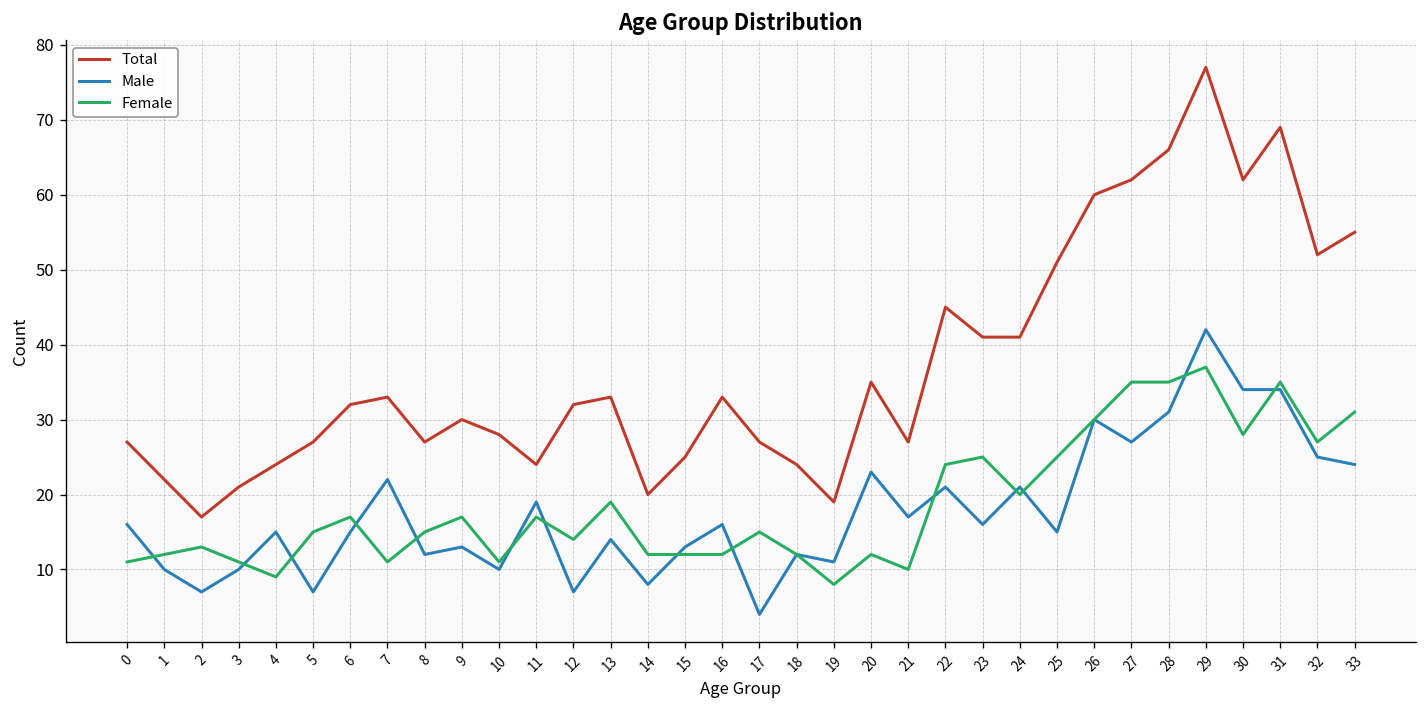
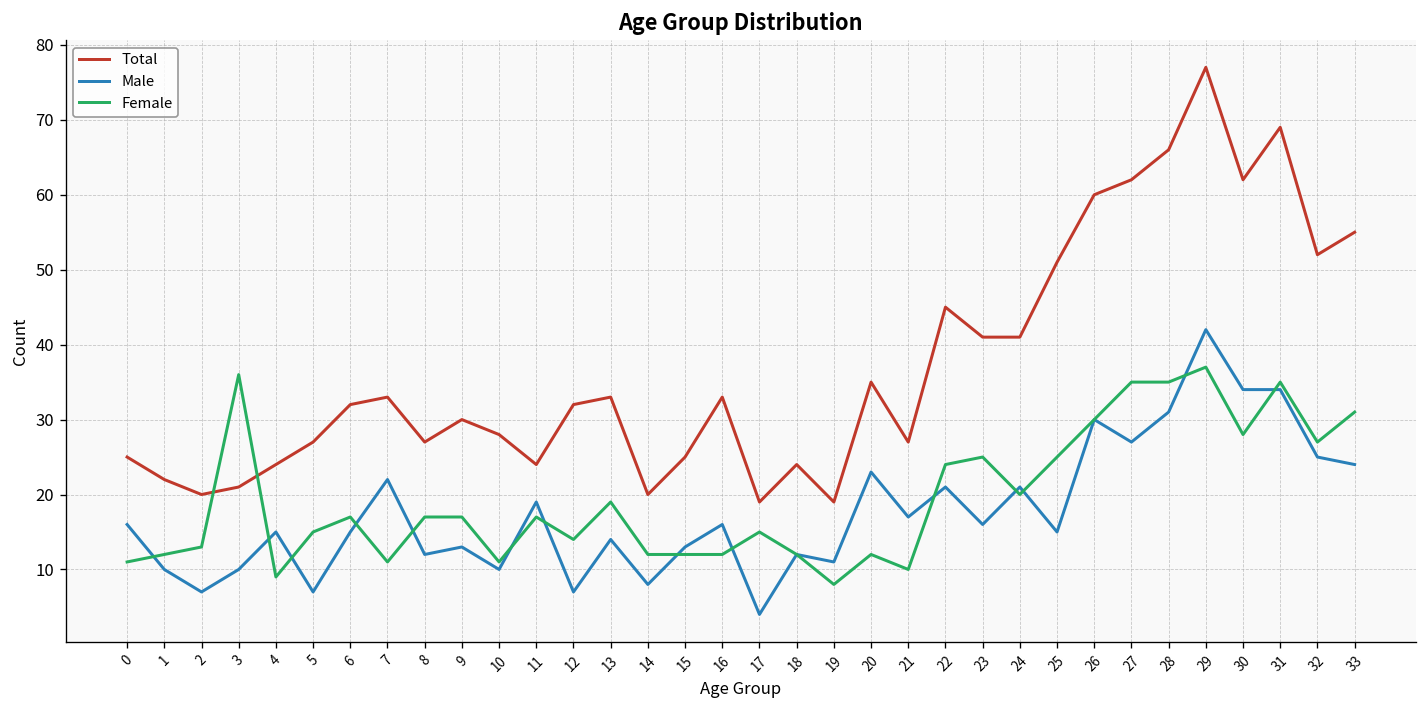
  {
    "Total": {
-     "0": 27,
+     "0": 25,
      "1": 22,
-     "2": 17,
+     "2": 20,
      "3": 21,
      "4": 24,
      "5": 27,
      "6": 32,
      "7": 33,
      "8": 27,
      "9": 30,
      "10": 28,
      "11": 24,
      "12": 32,
      "13": 33,
      "14": 20,
      "15": 25,
      "16": 33,
-     "17": 27,
+     "17": 19,
      "18": 24,
      "19": 19,
      "20": 35,
      "21": 27,
      "22": 45,
      "23": 41,
      "24": 41,
      "25": 51,
      "26": 60,
      "27": 62,
      "28": 66,
      "29": 77,
      "30": 62,
      "31": 69,
      "32": 52,
      "33": 55
    },
    "Male": {
      "0": 16,
      "1": 10,
      "2": 7,
      "3": 10,
      "4": 15,
      "5": 7,
      "6": 15,
      "7": 22,
      "8": 12,
      "9": 13,
      "10": 10,
      "11": 19,
      "12": 7,
      "13": 14,
      "14": 8,
      "15": 13,
      "16": 16,
      "17": 4,
      "19": 11,
      "20": 23,
      "21": 17,
      "22": 21,
      "23": 16,
      "24": 21,
      "25": 15,
      "27": 27,
      "28": 31,
      "29": 42,
      "30": 34,
      "31": 34,
      "32": 25,
      "33": 24
    },
    "Female": {
      "0": 11,
      "1": 12,
      "2": 13,
-     "3": 11,
+     "3": 36,
      "4": 9,
      "5": 15,
      "6": 17,
      "7": 11,
-     "8": 15,
+     "8": 17,
      "9": 17,
      "10": 11,
      "11": 17,
      "12": 14,
      "13": 19,
      "14": 12,
      "15": 12,
      "16": 12,
      "17": 15,
      "19": 8,
      "20": 12,
      "21": 10,
      "22": 24,
      "23": 25,
      "24": 20,
      "25": 25,
      "27": 35,
      "28": 35,
      "29": 37,
      "30": 28,
      "31": 35,
      "32": 27,
      "33": 31
    }
  }
